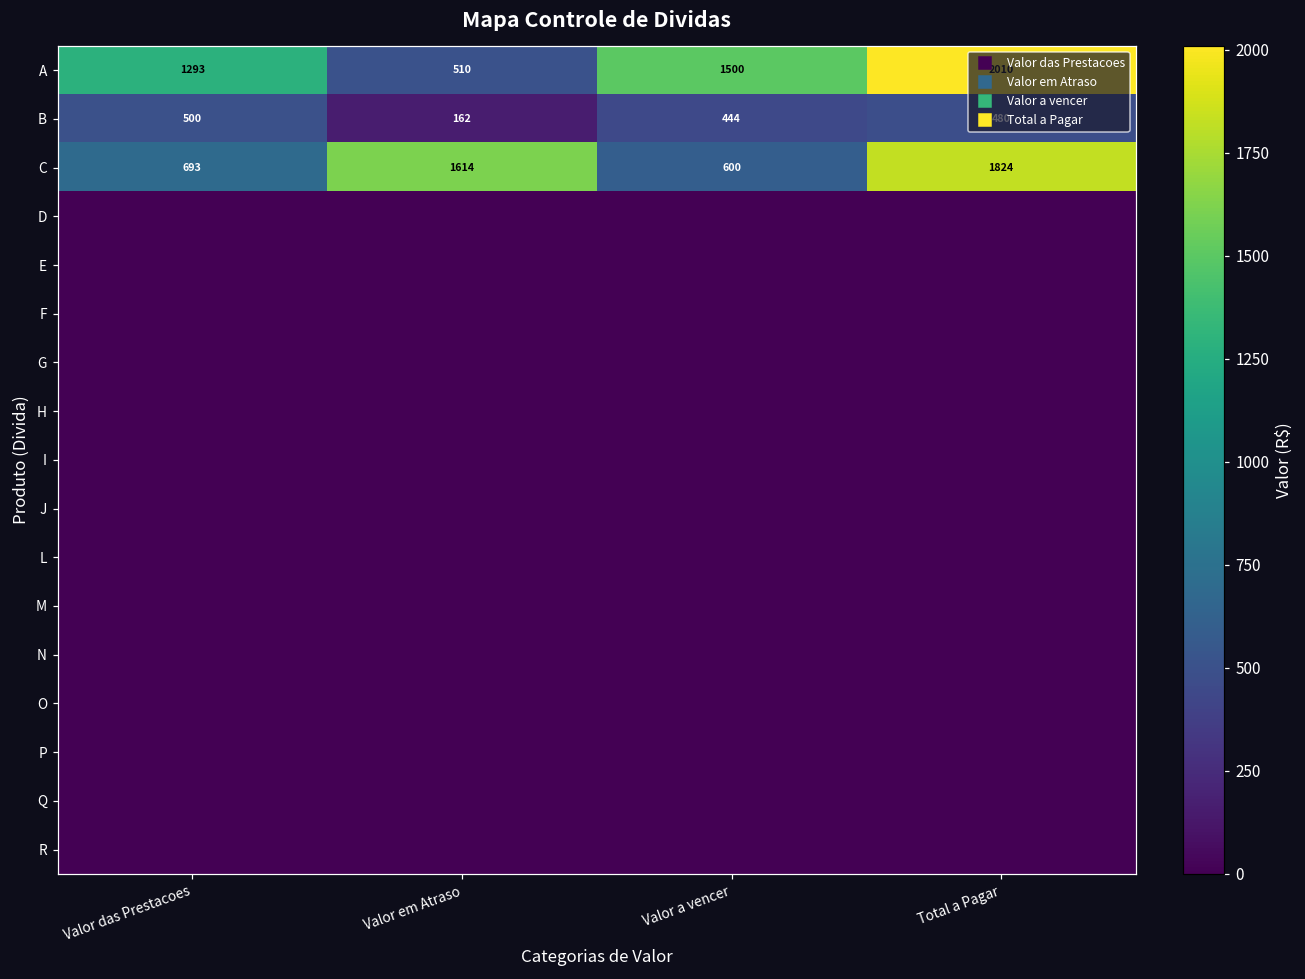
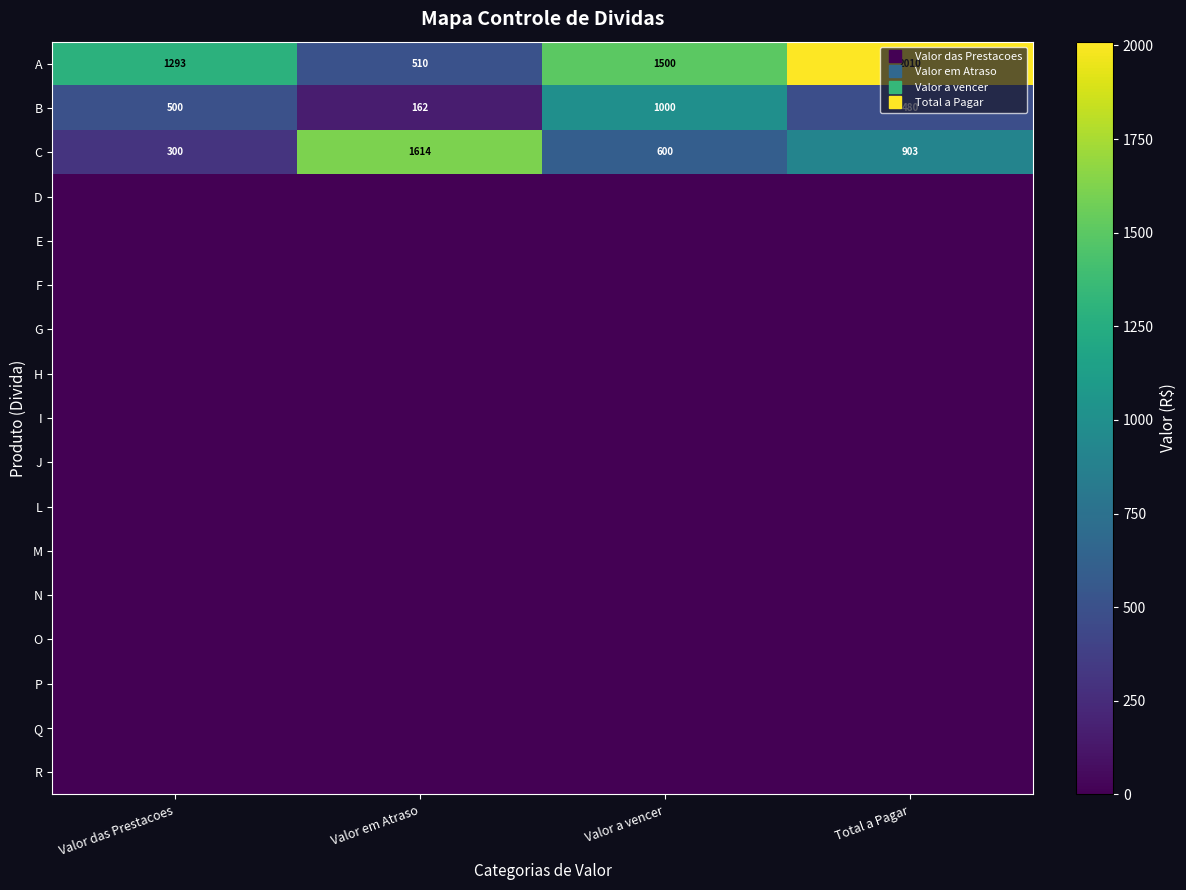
  {
    "A": {
      "Valor das Prestacoes": 1293,
      "Valor em Atraso": 510,
      "Valor a vencer": 1500
    },
    "B": {
      "Valor das Prestacoes": 500,
      "Valor em Atraso": 162,
-     "Valor a vencer": 444
+     "Valor a vencer": 1000
    },
    "C": {
-     "Valor das Prestacoes": 693,
+     "Valor das Prestacoes": 300,
      "Valor em Atraso": 1614,
      "Valor a vencer": 600,
-     "Total a Pagar": 1824
+     "Total a Pagar": 903
    }
  }
